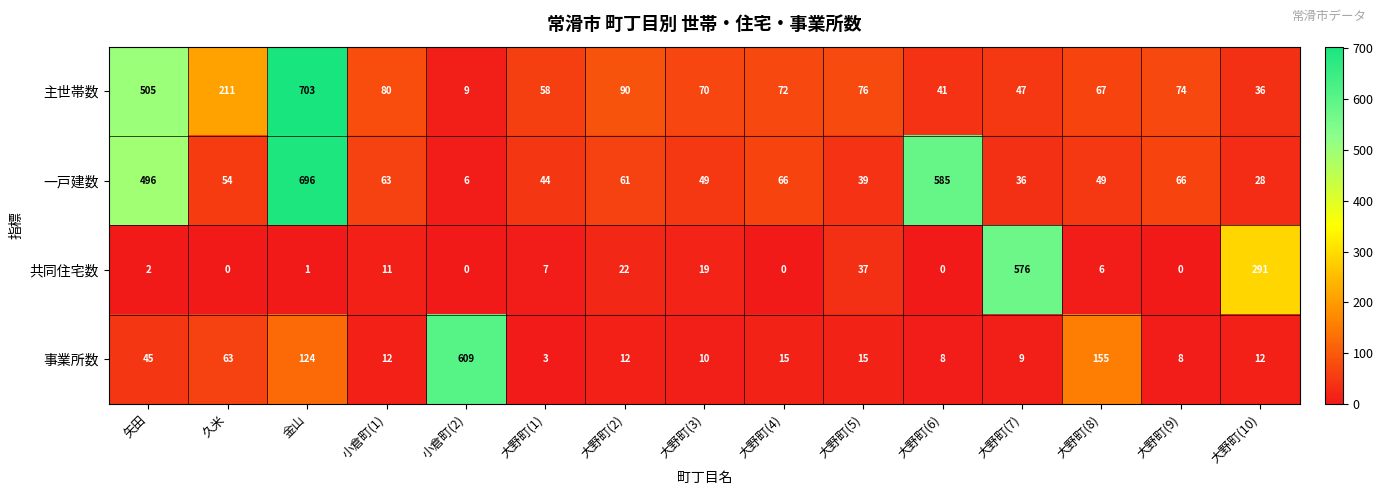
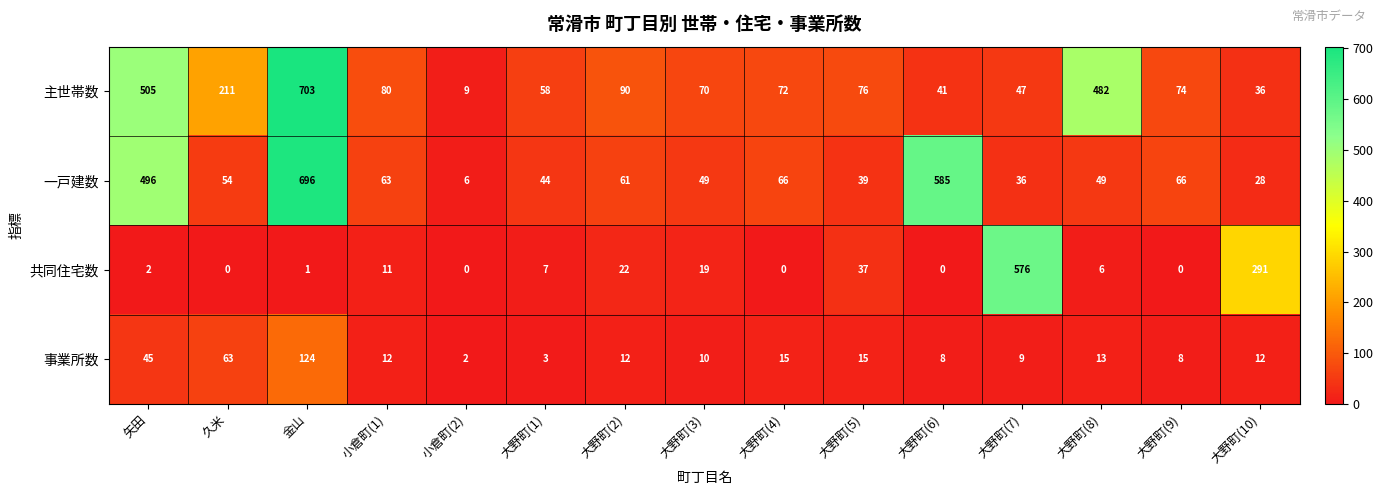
  {
    "主世帯数": {
      "矢田": 505,
      "久米": 211,
      "金山": 703,
      "小倉町(1)": 80,
      "小倉町(2)": 9,
      "大野町(1)": 58,
      "大野町(2)": 90,
      "大野町(3)": 70,
      "大野町(4)": 72,
      "大野町(5)": 76,
      "大野町(6)": 41,
      "大野町(7)": 47,
-     "大野町(8)": 67,
+     "大野町(8)": 482,
      "大野町(9)": 74,
      "大野町(10)": 36
    },
    "一戸建数": {
      "矢田": 496,
      "久米": 54,
      "金山": 696,
      "小倉町(1)": 63,
      "小倉町(2)": 6,
      "大野町(1)": 44,
      "大野町(2)": 61,
      "大野町(3)": 49,
      "大野町(4)": 66,
      "大野町(5)": 39,
      "大野町(6)": 585,
      "大野町(7)": 36,
      "大野町(8)": 49,
      "大野町(9)": 66,
      "大野町(10)": 28
    },
    "共同住宅数": {
      "矢田": 2,
      "久米": 0,
      "金山": 1,
      "小倉町(1)": 11,
      "小倉町(2)": 0,
      "大野町(1)": 7,
      "大野町(2)": 22,
      "大野町(3)": 19,
      "大野町(4)": 0,
      "大野町(5)": 37,
      "大野町(6)": 0,
      "大野町(7)": 576,
      "大野町(8)": 6,
      "大野町(9)": 0,
      "大野町(10)": 291
    },
    "事業所数": {
      "矢田": 45,
      "久米": 63,
      "金山": 124,
      "小倉町(1)": 12,
-     "小倉町(2)": 609,
+     "小倉町(2)": 2,
      "大野町(1)": 3,
      "大野町(2)": 12,
      "大野町(3)": 10,
      "大野町(4)": 15,
      "大野町(5)": 15,
      "大野町(6)": 8,
      "大野町(7)": 9,
-     "大野町(8)": 155,
+     "大野町(8)": 13,
      "大野町(9)": 8,
      "大野町(10)": 12
    }
  }
